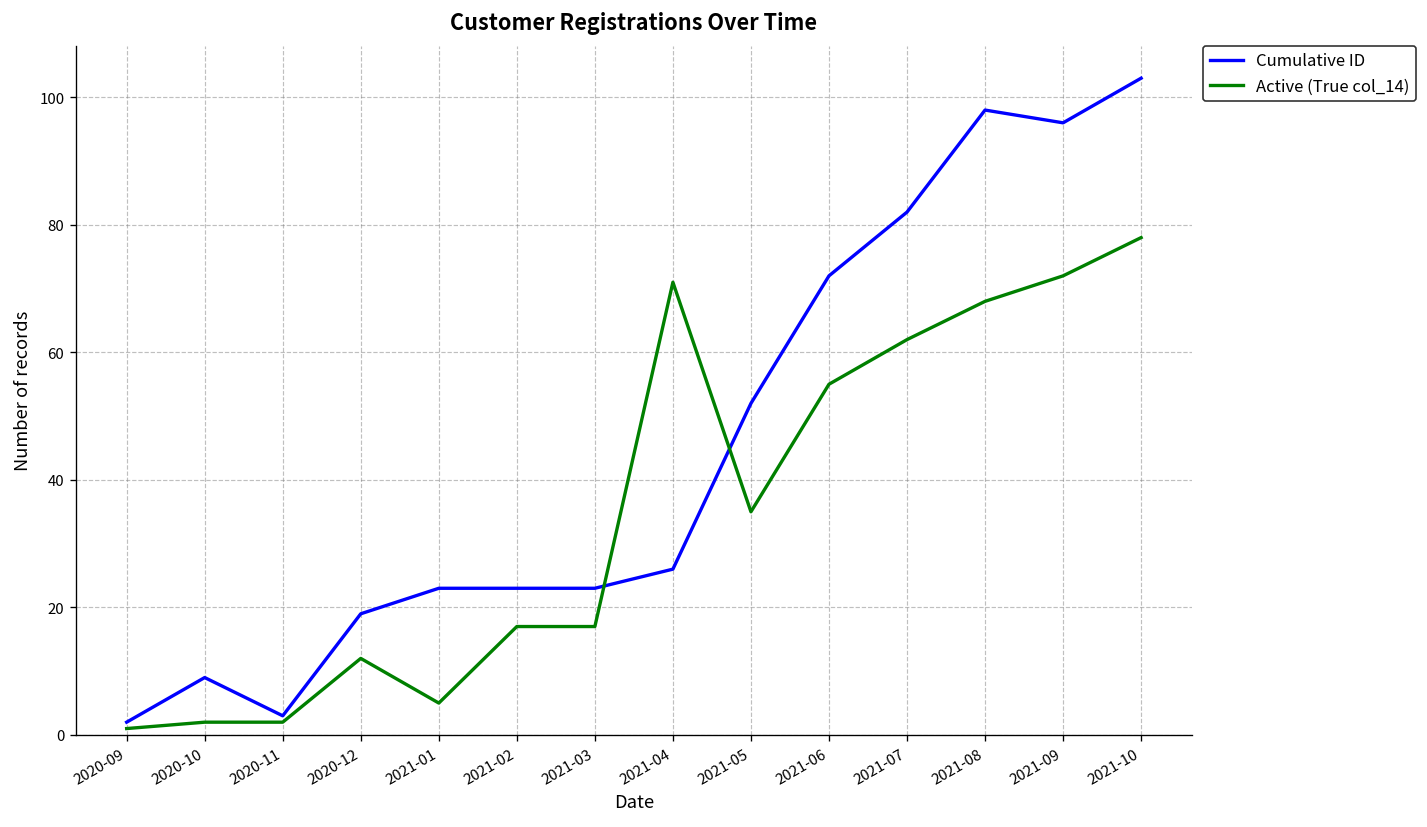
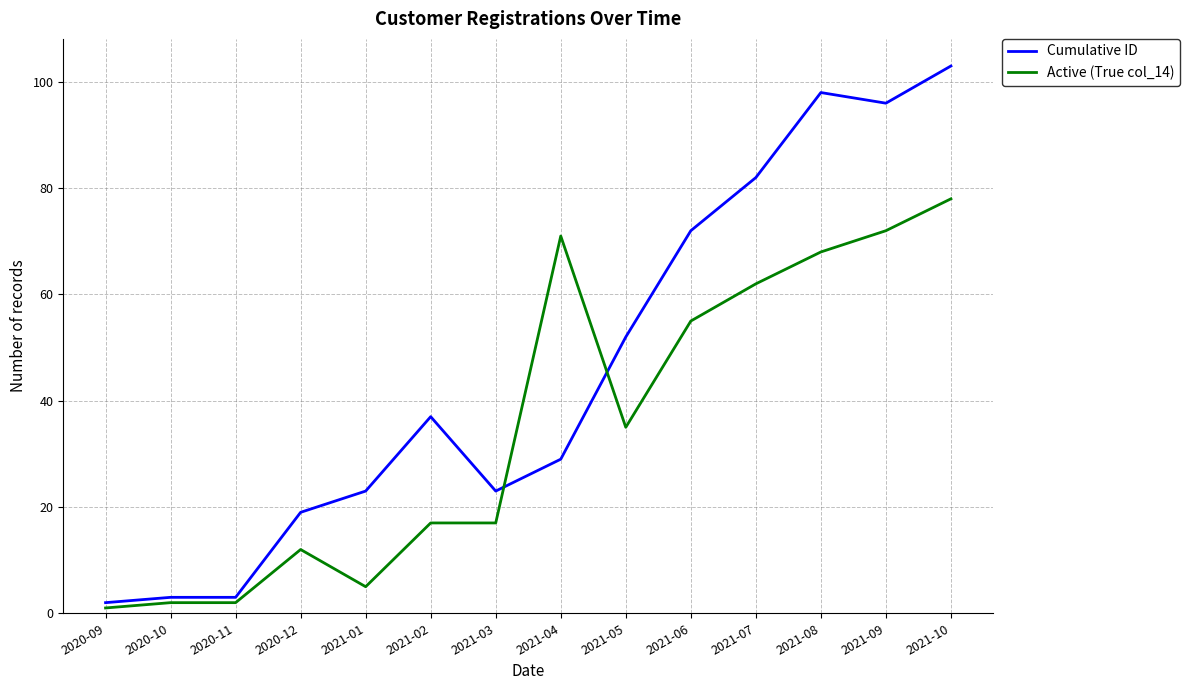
  {
    "Cumulative ID": {
      "2020-09": 2,
-     "2020-10": 9,
+     "2020-10": 3,
      "2020-11": 3,
      "2020-12": 19,
      "2021-01": 23,
-     "2021-02": 23,
+     "2021-02": 37,
      "2021-03": 23,
-     "2021-04": 26,
+     "2021-04": 29,
      "2021-05": 52,
      "2021-06": 72,
      "2021-07": 82,
      "2021-08": 98,
      "2021-09": 96,
      "2021-10": 103
    },
    "Active (True col_14)": {
      "2020-09": 1,
      "2020-10": 2,
      "2020-11": 2,
      "2020-12": 12,
      "2021-01": 5,
      "2021-02": 17,
      "2021-03": 17,
      "2021-04": 71,
      "2021-05": 35,
      "2021-06": 55,
      "2021-07": 62,
      "2021-08": 68,
      "2021-09": 72,
      "2021-10": 78
    }
  }
